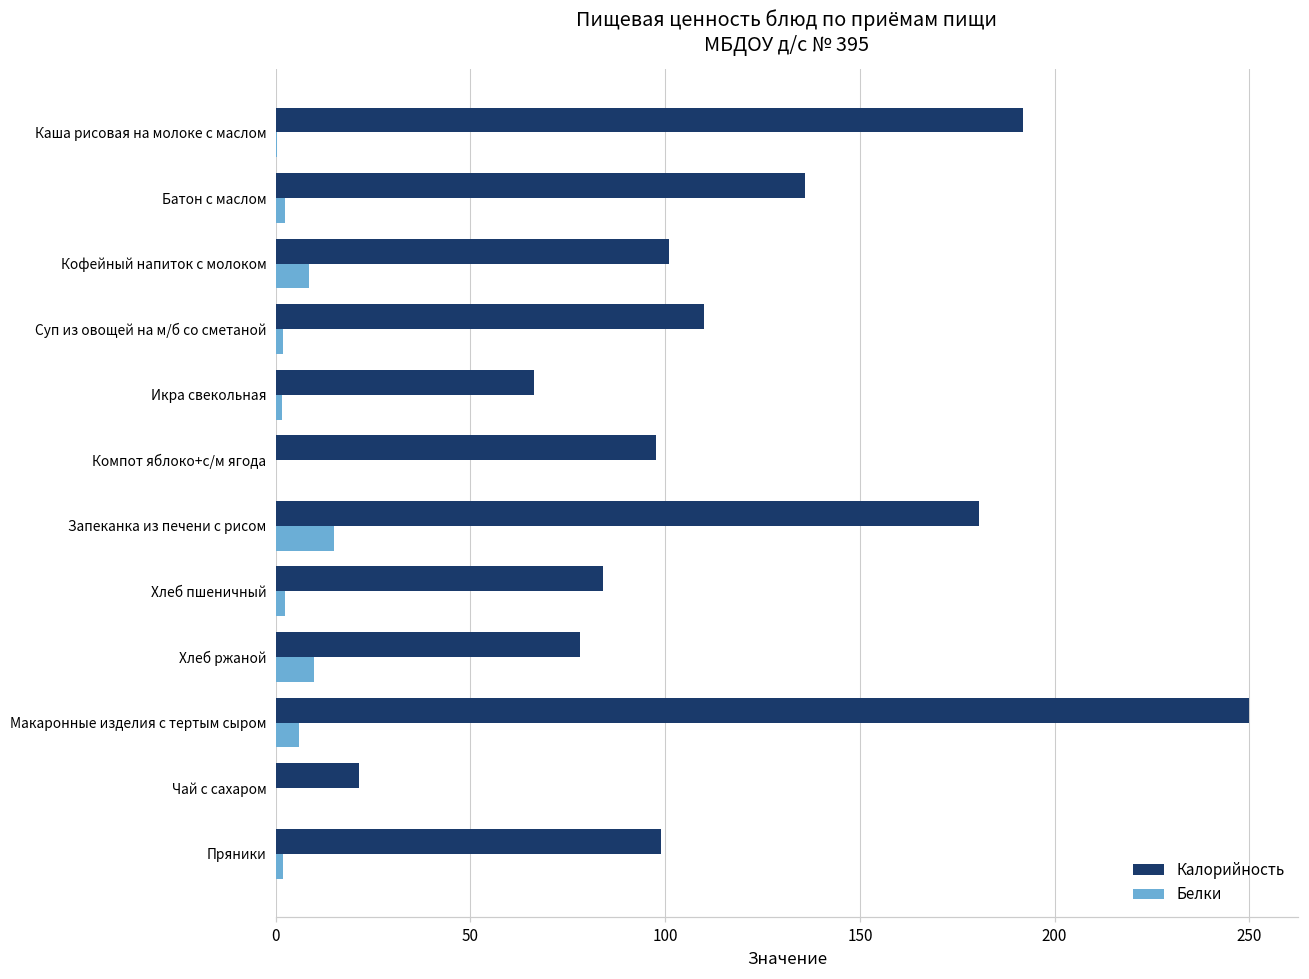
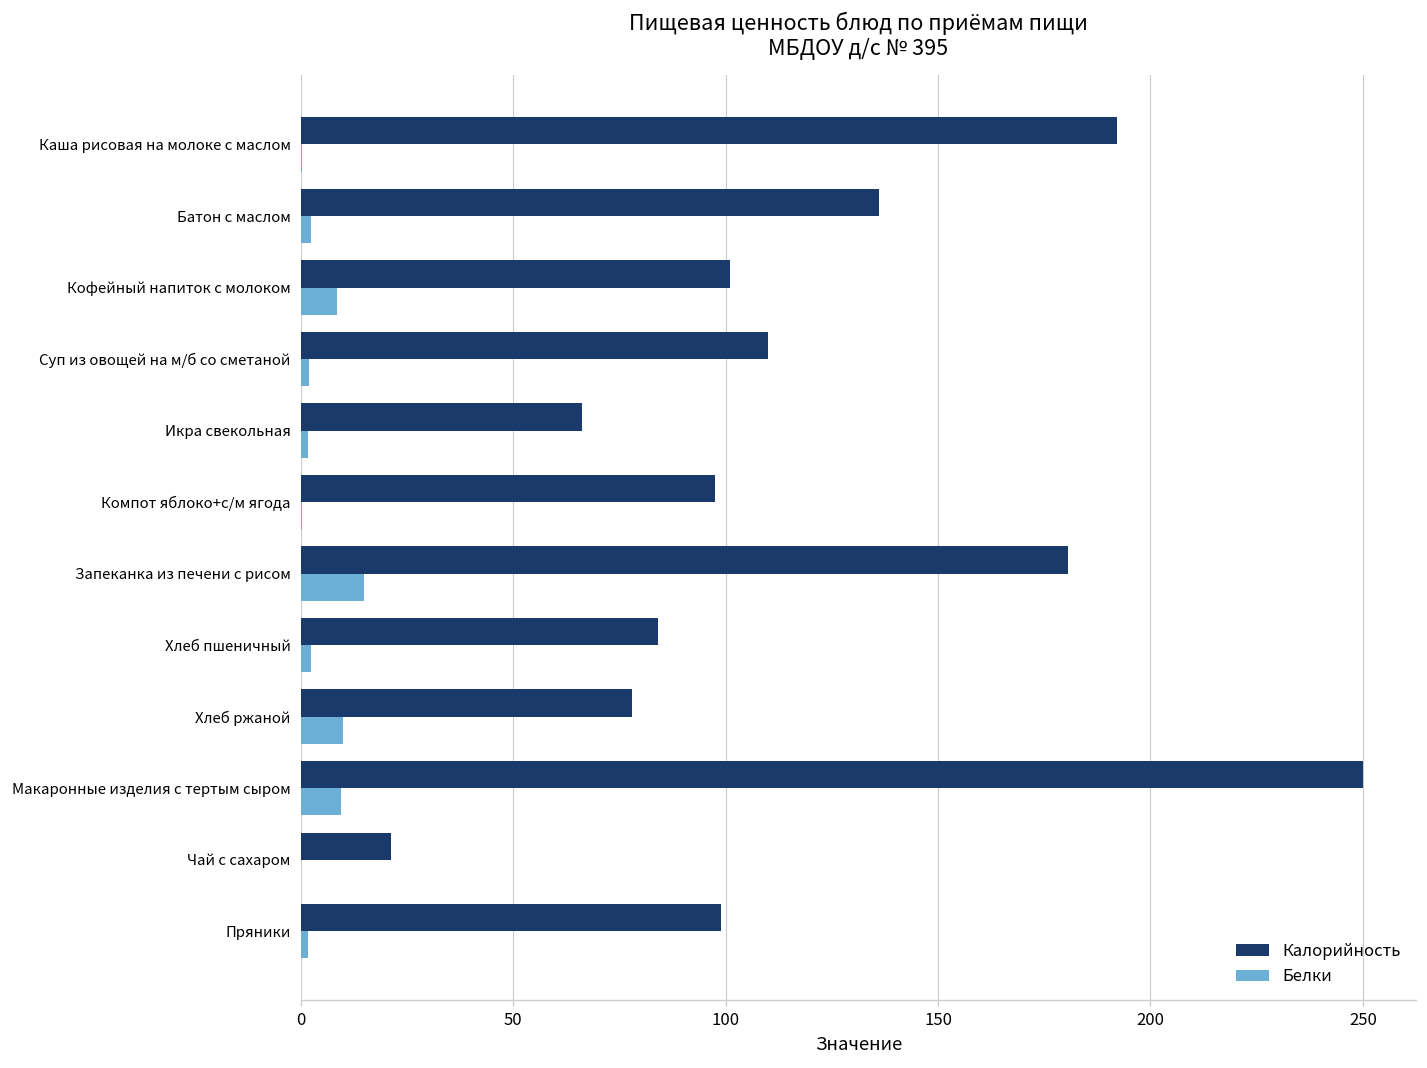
  {
    "Калорийность": {
      "Каша рисовая на молоке с маслом": 192,
      "Батон с маслом": 136,
      "Кофейный напиток с молоком": 101,
      "Суп из овощей на м/б со сметаной": 110,
      "Икра свекольная": 66,
      "Компот яблоко+с/м ягода": 98,
      "Запеканка из печени с рисом": 181,
      "Хлеб пшеничный": 84,
      "Хлеб ржаной": 78,
      "Макаронные изделия с тертым сыром": 250,
      "Чай с сахаром": 21,
      "Пряники": 99
    },
    "Белки": {
      "Батон с маслом": 2,
      "Кофейный напиток с молоком": 8,
      "Суп из овощей на м/б со сметаной": 2,
      "Икра свекольная": 2,
      "Запеканка из печени с рисом": 15,
      "Хлеб пшеничный": 2,
      "Хлеб ржаной": 10,
-     "Макаронные изделия с тертым сыром": 6,
+     "Макаронные изделия с тертым сыром": 10,
      "Пряники": 2
    }
  }
